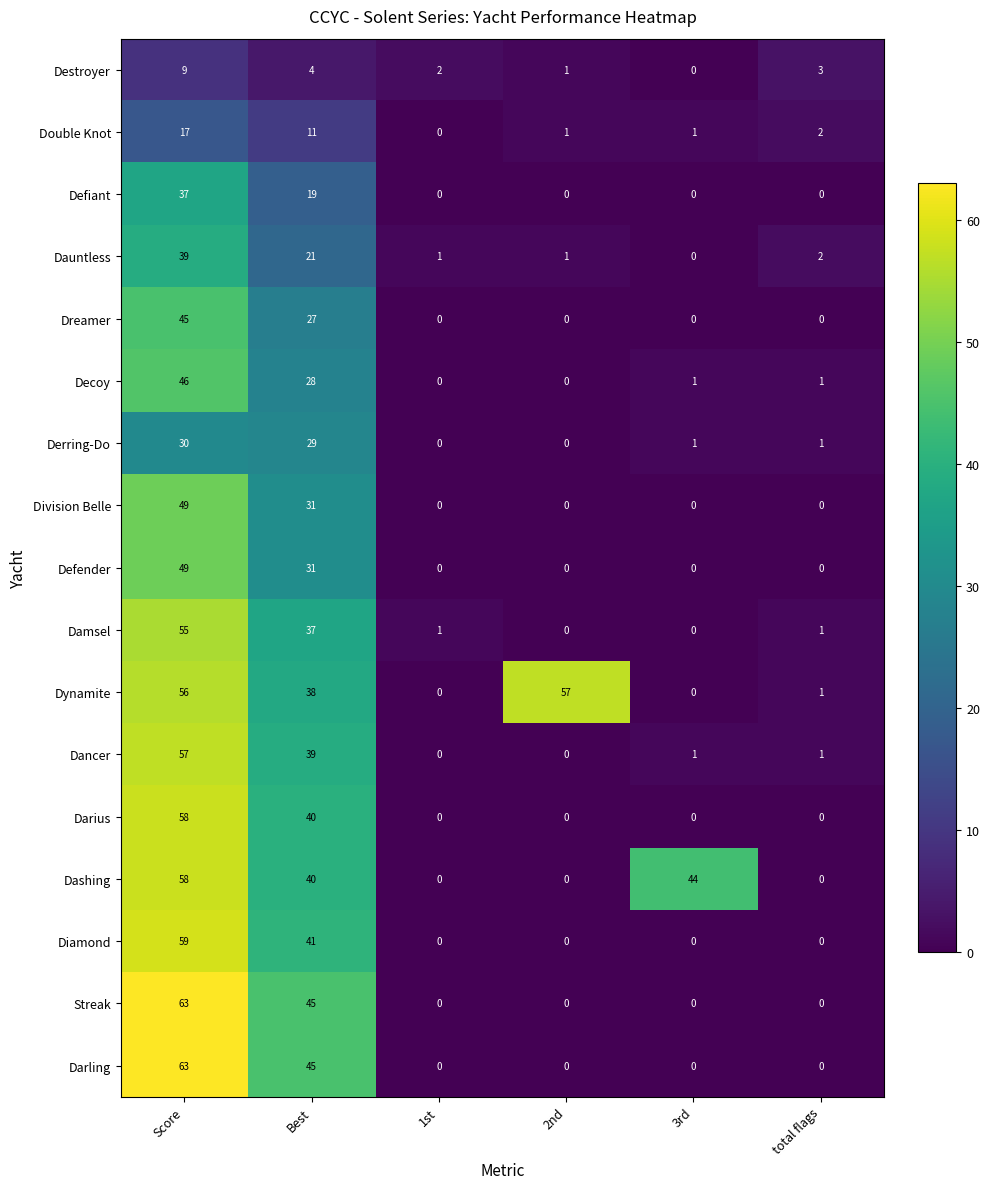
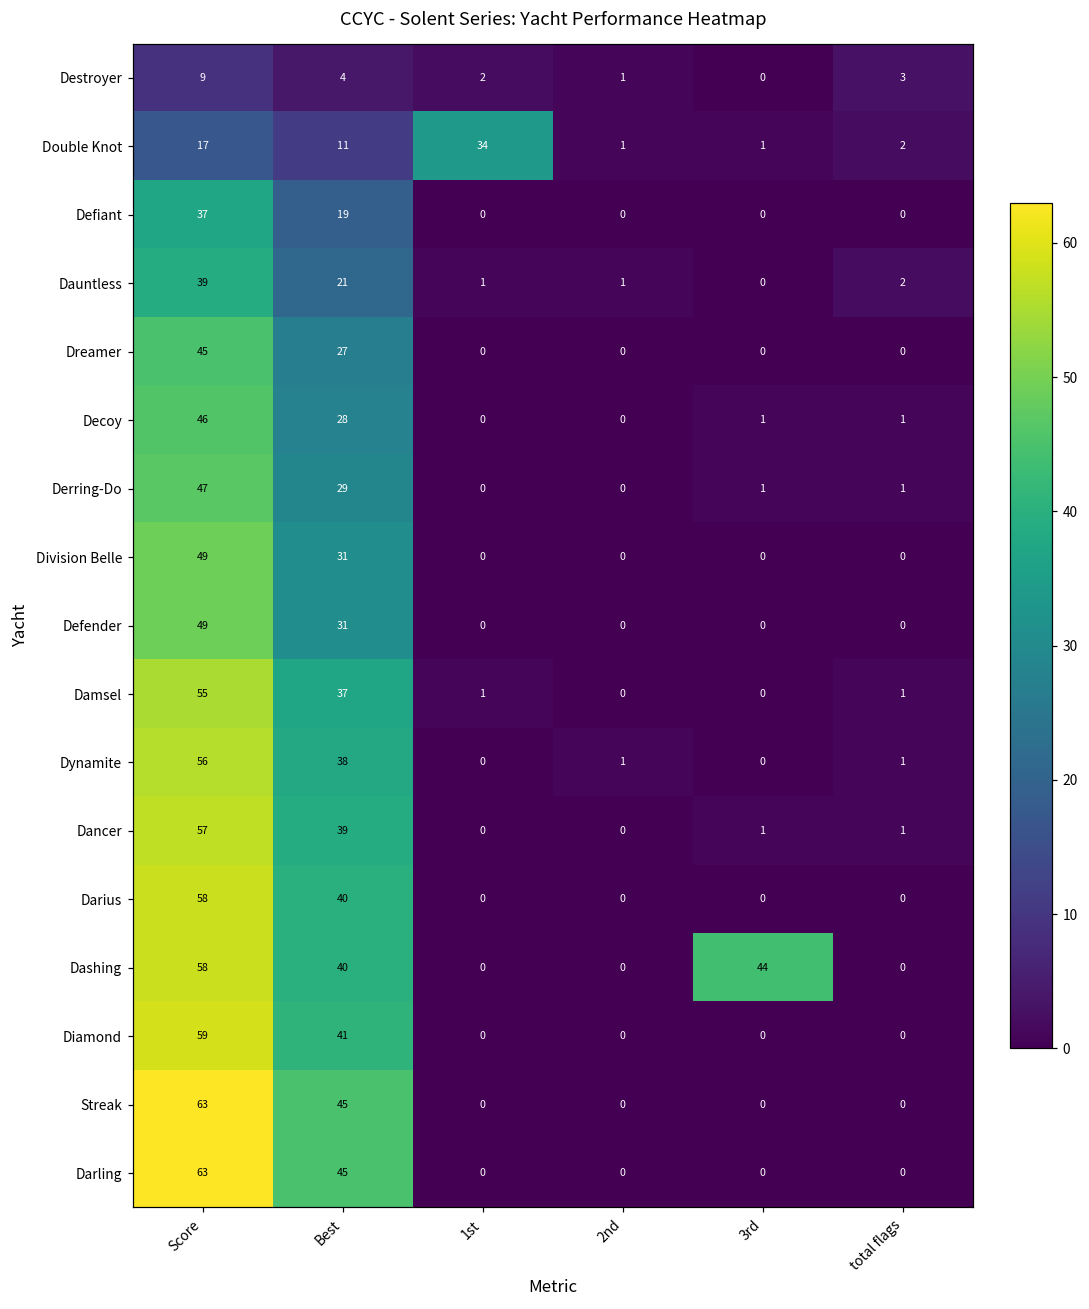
  {
    "Destroyer": {
      "Score": 9,
      "Best": 4,
      "1st": 2,
      "2nd": 1,
      "3rd": 0,
      "total flags": 3
    },
    "Double Knot": {
      "Score": 17,
      "Best": 11,
-     "1st": 0,
+     "1st": 34,
      "2nd": 1,
      "3rd": 1,
      "total flags": 2
    },
    "Defiant": {
      "Score": 37,
      "Best": 19,
      "1st": 0,
      "2nd": 0,
      "3rd": 0,
      "total flags": 0
    },
    "Dauntless": {
      "Score": 39,
      "Best": 21,
      "1st": 1,
      "2nd": 1,
      "3rd": 0,
      "total flags": 2
    },
    "Dreamer": {
      "Score": 45,
      "Best": 27,
      "1st": 0,
      "2nd": 0,
      "3rd": 0,
      "total flags": 0
    },
    "Decoy": {
      "Score": 46,
      "Best": 28,
      "1st": 0,
      "2nd": 0,
      "3rd": 1,
      "total flags": 1
    },
    "Derring-Do": {
-     "Score": 30,
+     "Score": 47,
      "Best": 29,
      "1st": 0,
      "2nd": 0,
      "3rd": 1,
      "total flags": 1
    },
    "Division Belle": {
      "Score": 49,
      "Best": 31,
      "1st": 0,
      "2nd": 0,
      "3rd": 0,
      "total flags": 0
    },
    "Defender": {
      "Score": 49,
      "Best": 31,
      "1st": 0,
      "2nd": 0,
      "3rd": 0,
      "total flags": 0
    },
    "Damsel": {
      "Score": 55,
      "Best": 37,
      "1st": 1,
      "2nd": 0,
      "3rd": 0,
      "total flags": 1
    },
    "Dynamite": {
      "Score": 56,
      "Best": 38,
      "1st": 0,
-     "2nd": 57,
+     "2nd": 1,
      "3rd": 0,
      "total flags": 1
    },
    "Dancer": {
      "Score": 57,
      "Best": 39,
      "1st": 0,
      "2nd": 0,
      "3rd": 1,
      "total flags": 1
    },
    "Darius": {
      "Score": 58,
      "Best": 40,
      "1st": 0,
      "2nd": 0,
      "3rd": 0,
      "total flags": 0
    },
    "Dashing": {
      "Score": 58,
      "Best": 40,
      "1st": 0,
      "2nd": 0,
      "3rd": 44,
      "total flags": 0
    },
    "Diamond": {
      "Score": 59,
      "Best": 41,
      "1st": 0,
      "2nd": 0,
      "3rd": 0,
      "total flags": 0
    },
    "Streak": {
      "Score": 63,
      "Best": 45,
      "1st": 0,
      "2nd": 0,
      "3rd": 0,
      "total flags": 0
    },
    "Darling": {
      "Score": 63,
      "Best": 45,
      "1st": 0,
      "2nd": 0,
      "3rd": 0,
      "total flags": 0
    }
  }
